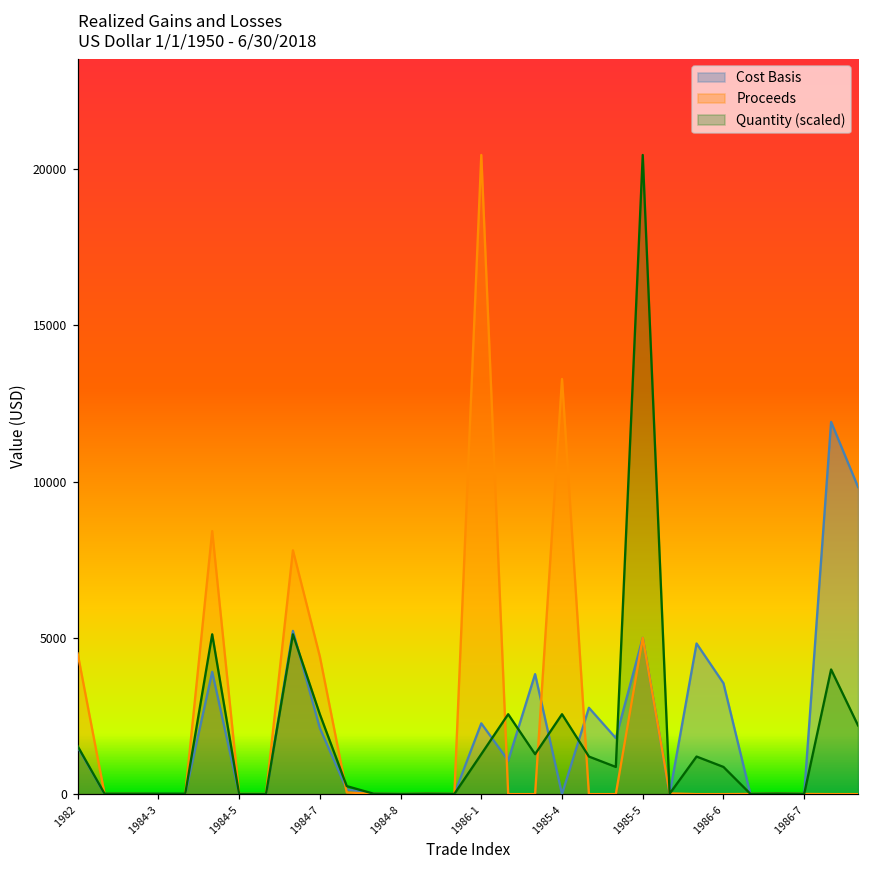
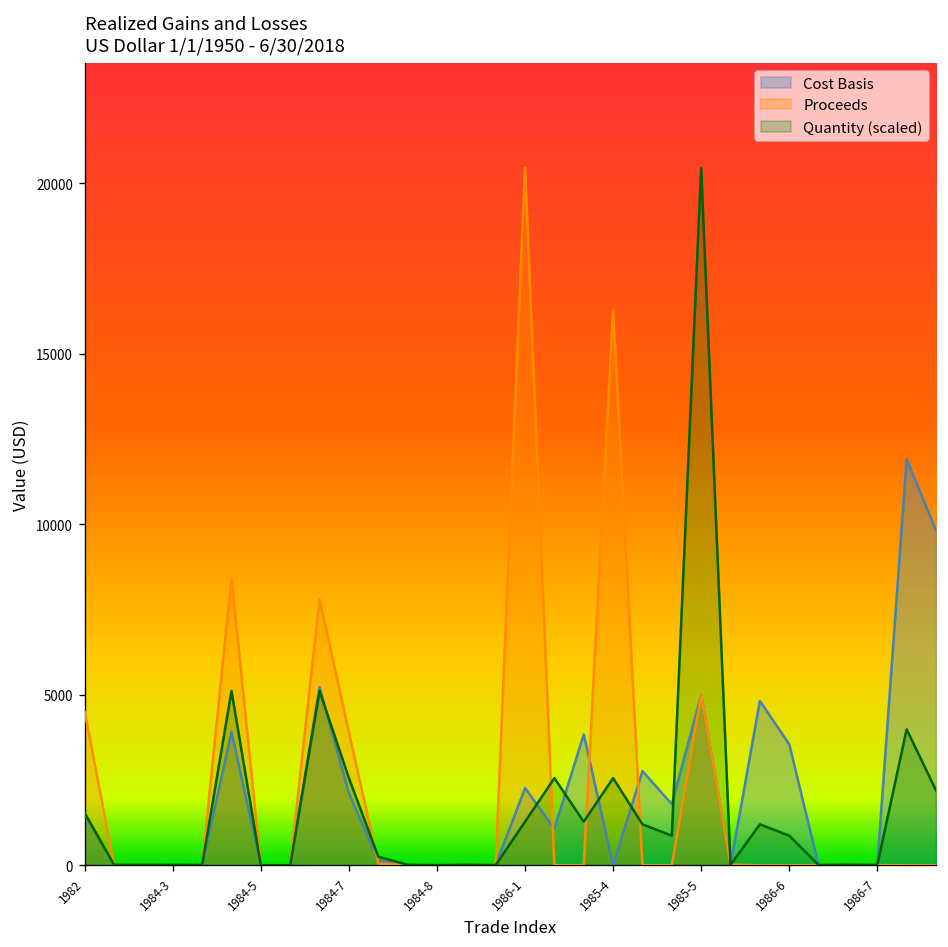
  {
    "Proceeds": {
      "1982": 4500,
-     "1984-7": 4400,
+     "1984-7": 3900,
      "1986-1": 20400,
-     "1985-4": 13300,
+     "1985-4": 16300,
      "1986-6": 0
    }
  }
